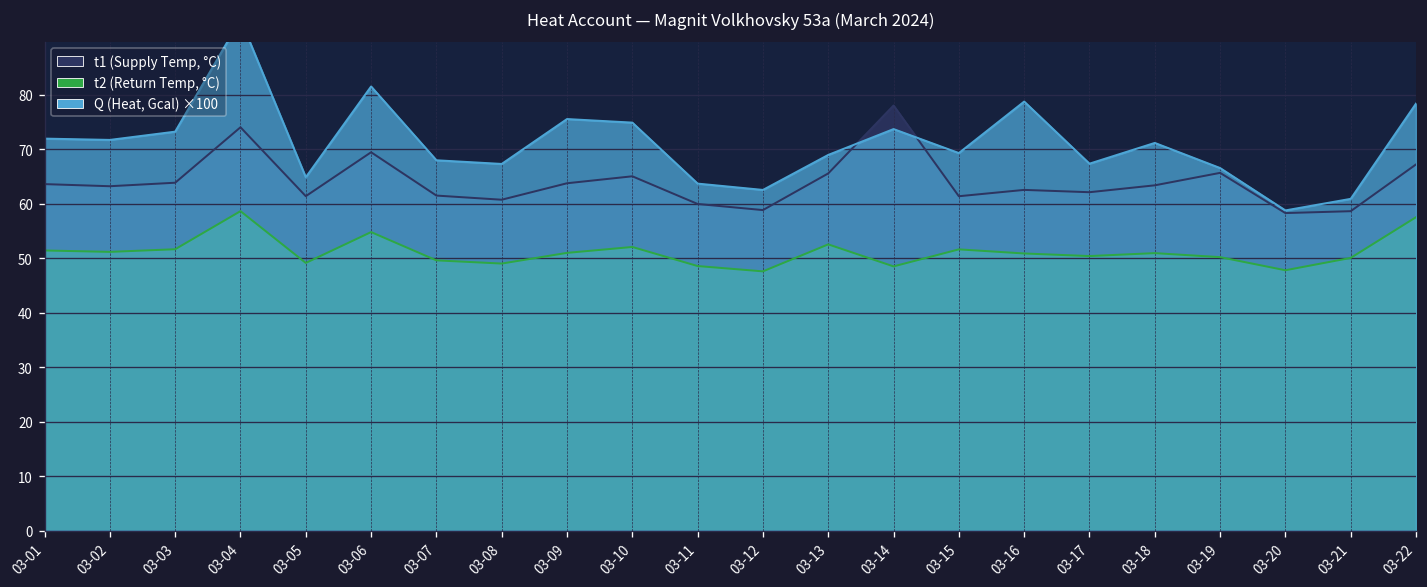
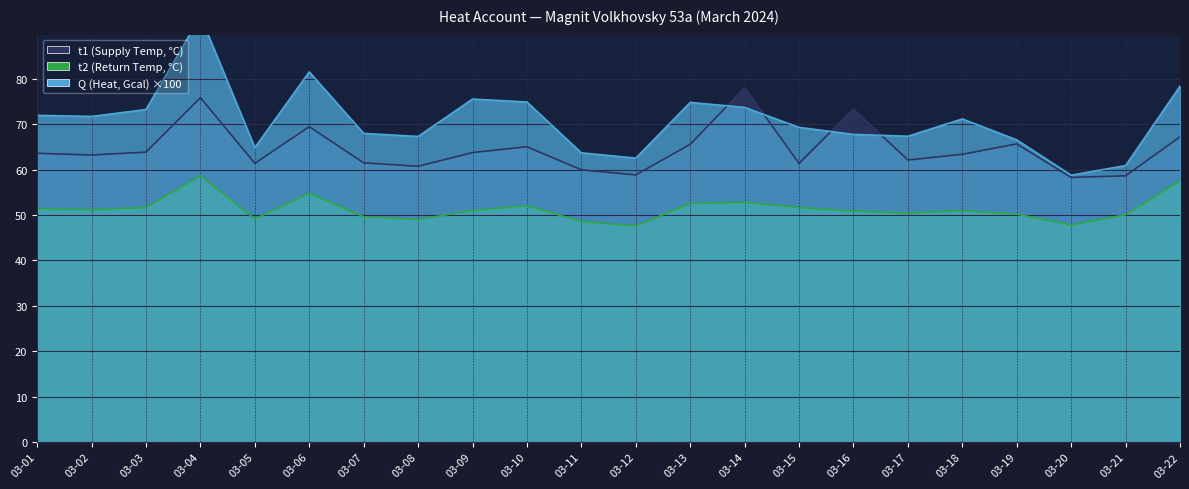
  {
    "t1 (Supply Temp, °C)": {
      "03-01": 64,
      "03-02": 63,
      "03-03": 64,
-     "03-04": 74,
+     "03-04": 76,
      "03-05": 61,
      "03-06": 69,
      "03-07": 62,
      "03-08": 61,
      "03-09": 64,
      "03-10": 65,
      "03-11": 60,
      "03-12": 59,
      "03-13": 66,
      "03-14": 78,
      "03-15": 61,
-     "03-16": 63,
+     "03-16": 73,
      "03-17": 62,
      "03-18": 63,
      "03-19": 66,
      "03-21": 59,
      "03-22": 67
    },
    "t2 (Return Temp, °C)": {
      "03-01": 51,
      "03-02": 51,
      "03-03": 52,
      "03-04": 59,
      "03-05": 49,
      "03-06": 55,
      "03-07": 50,
      "03-08": 49,
      "03-09": 51,
      "03-10": 52,
      "03-11": 49,
      "03-12": 48,
      "03-13": 53,
-     "03-14": 49,
+     "03-14": 53,
      "03-15": 52,
      "03-16": 51,
      "03-17": 50,
      "03-18": 51,
      "03-19": 50,
      "03-20": 48,
      "03-21": 50,
      "03-22": 58
    },
    "Q (Heat, Gcal) ×100": {
      "03-01": 72,
      "03-02": 72,
      "03-03": 73,
      "03-05": 65,
      "03-06": 82,
      "03-07": 68,
      "03-08": 67,
      "03-09": 76,
      "03-10": 75,
      "03-11": 64,
      "03-12": 63,
-     "03-13": 69,
+     "03-13": 75,
      "03-14": 74,
      "03-15": 69,
-     "03-16": 79,
+     "03-16": 68,
      "03-17": 67,
      "03-18": 71,
      "03-19": 67,
      "03-21": 61,
      "03-22": 78
    }
  }
